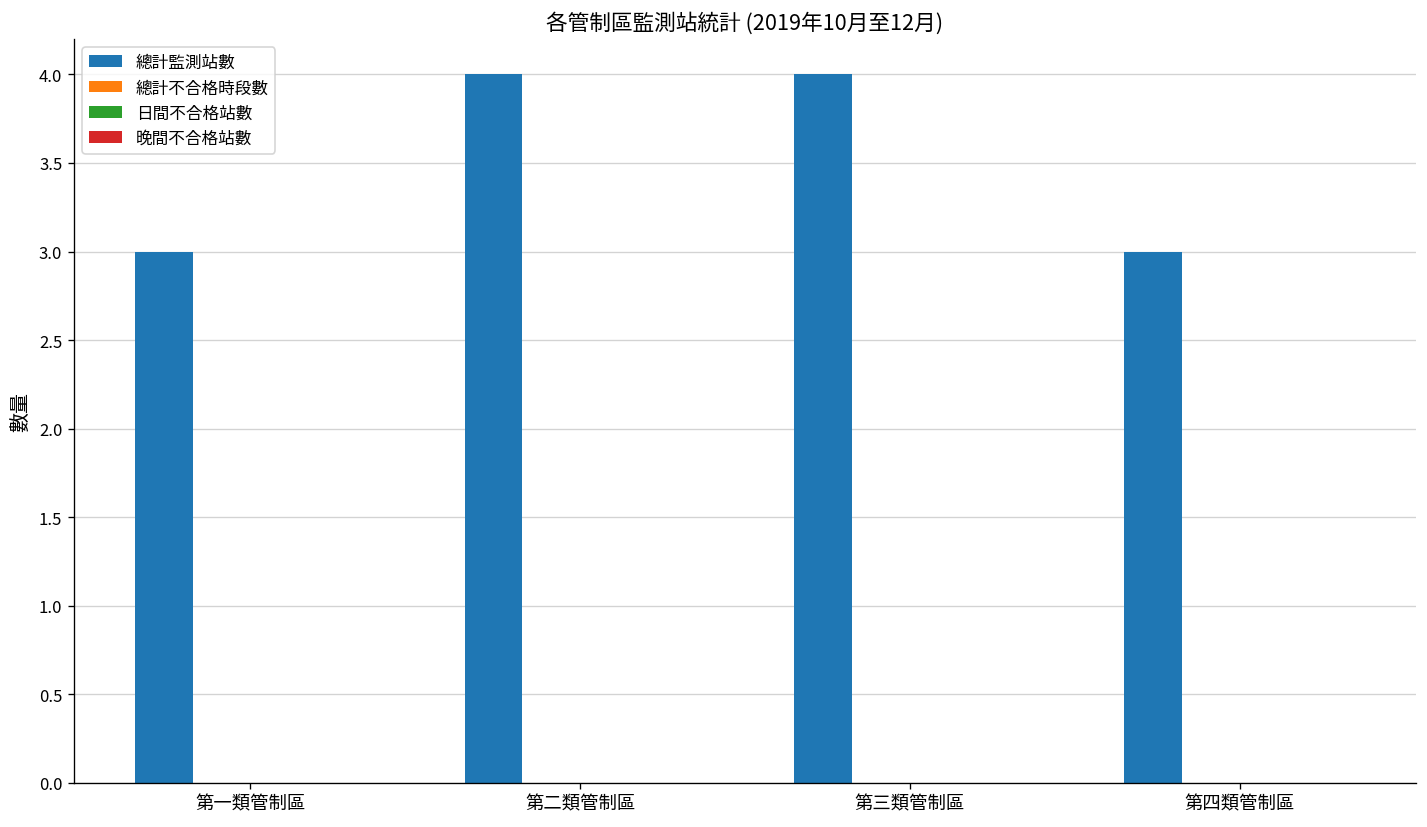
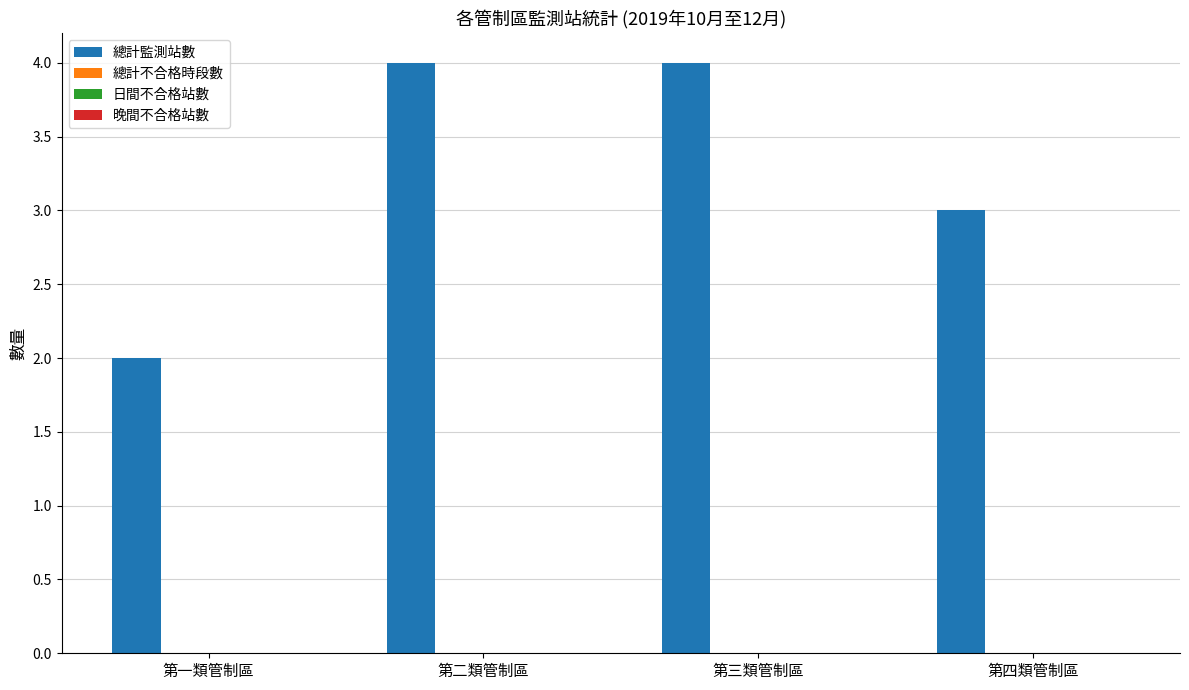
  {
    "總計監測站數": {
-     "第一類管制區": 3,
+     "第一類管制區": 2,
      "第二類管制區": 4,
      "第三類管制區": 4,
      "第四類管制區": 3
    },
    "總計不合格時段數": {
      "第一類管制區": 0,
      "第二類管制區": 0,
      "第三類管制區": 0,
      "第四類管制區": 0
    },
    "日間不合格站數": {
      "第一類管制區": 0,
      "第二類管制區": 0,
      "第三類管制區": 0,
      "第四類管制區": 0
    },
    "晚間不合格站數": {
      "第一類管制區": 0,
      "第二類管制區": 0,
      "第三類管制區": 0,
      "第四類管制區": 0
    }
  }
